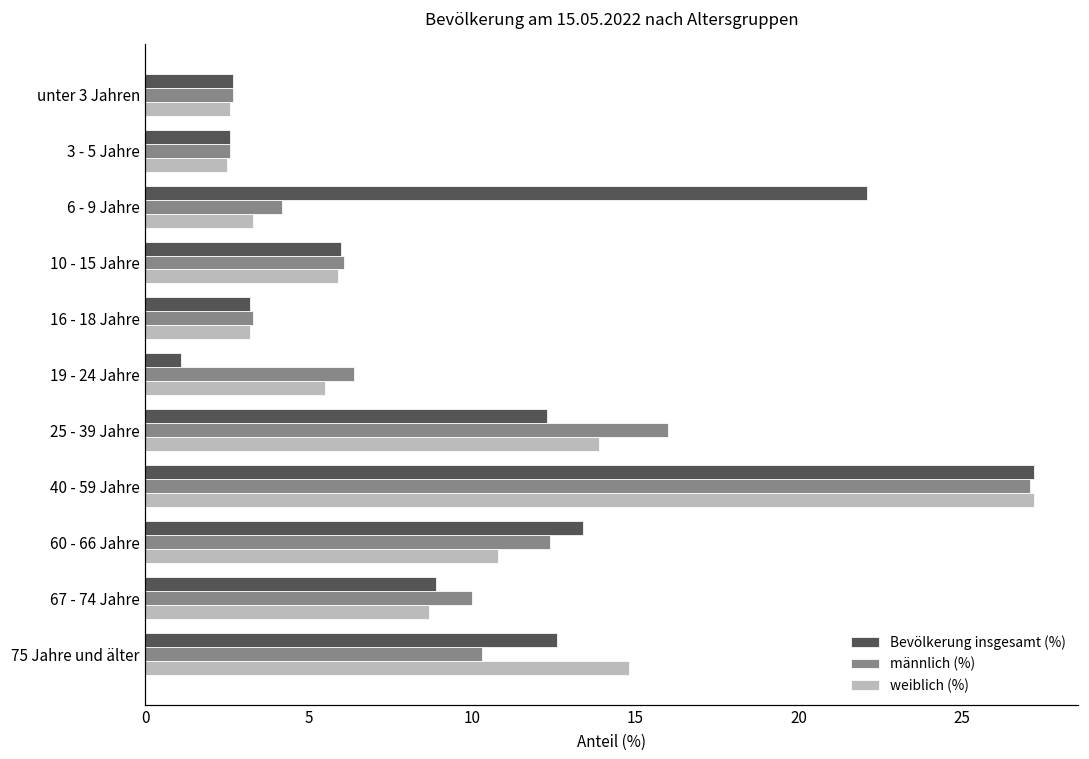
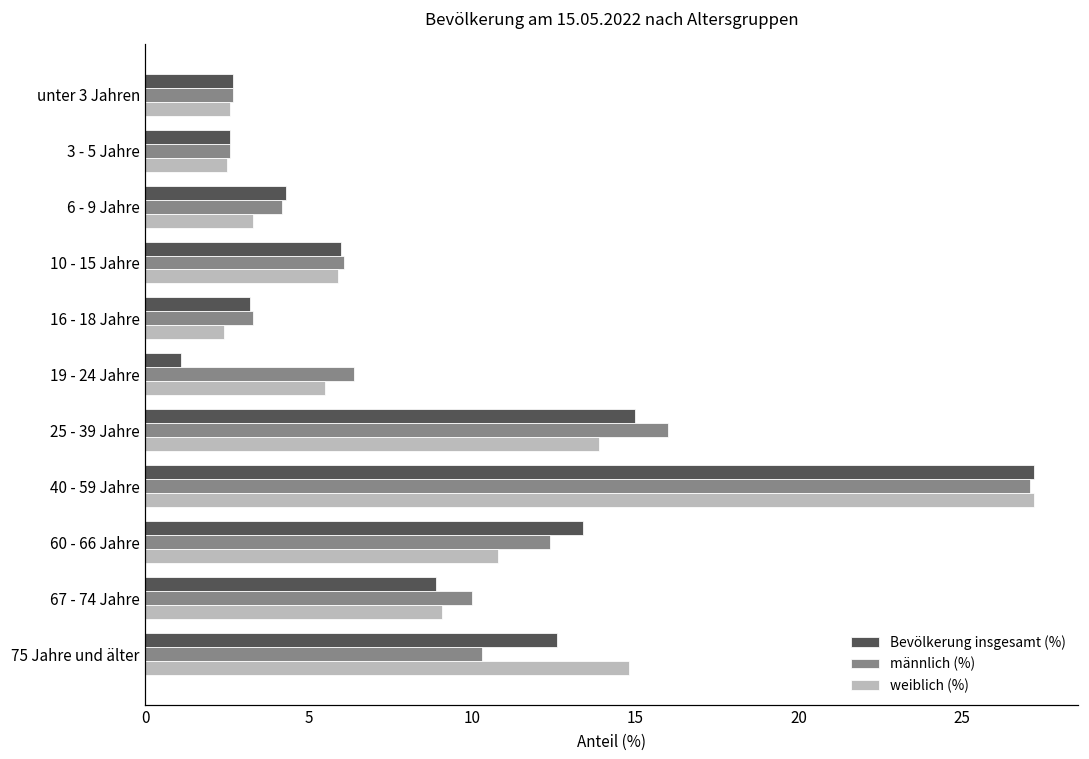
  {
    "Bevölkerung insgesamt (%)": {
      "unter 3 Jahren": 2.7,
      "3 - 5 Jahre": 2.6,
-     "6 - 9 Jahre": 22.1,
+     "6 - 9 Jahre": 4.3,
      "10 - 15 Jahre": 6.0,
      "16 - 18 Jahre": 3.2,
      "19 - 24 Jahre": 1.1,
-     "25 - 39 Jahre": 12.3,
+     "25 - 39 Jahre": 15.0,
      "40 - 59 Jahre": 27.2,
      "60 - 66 Jahre": 13.4,
      "67 - 74 Jahre": 8.9,
      "75 Jahre und älter": 12.6
    },
    "männlich (%)": {
      "unter 3 Jahren": 2.7,
      "3 - 5 Jahre": 2.6,
      "6 - 9 Jahre": 4.2,
      "10 - 15 Jahre": 6.1,
      "16 - 18 Jahre": 3.3,
      "19 - 24 Jahre": 6.4,
      "25 - 39 Jahre": 16.0,
      "40 - 59 Jahre": 27.1,
      "60 - 66 Jahre": 12.4,
      "67 - 74 Jahre": 10.0,
      "75 Jahre und älter": 10.3
    },
    "weiblich (%)": {
      "unter 3 Jahren": 2.6,
      "3 - 5 Jahre": 2.5,
      "6 - 9 Jahre": 3.3,
      "10 - 15 Jahre": 5.9,
-     "16 - 18 Jahre": 3.2,
+     "16 - 18 Jahre": 2.4,
      "19 - 24 Jahre": 5.5,
      "25 - 39 Jahre": 13.9,
      "40 - 59 Jahre": 27.2,
      "60 - 66 Jahre": 10.8,
-     "67 - 74 Jahre": 8.7,
+     "67 - 74 Jahre": 9.1,
      "75 Jahre und älter": 14.8
    }
  }
